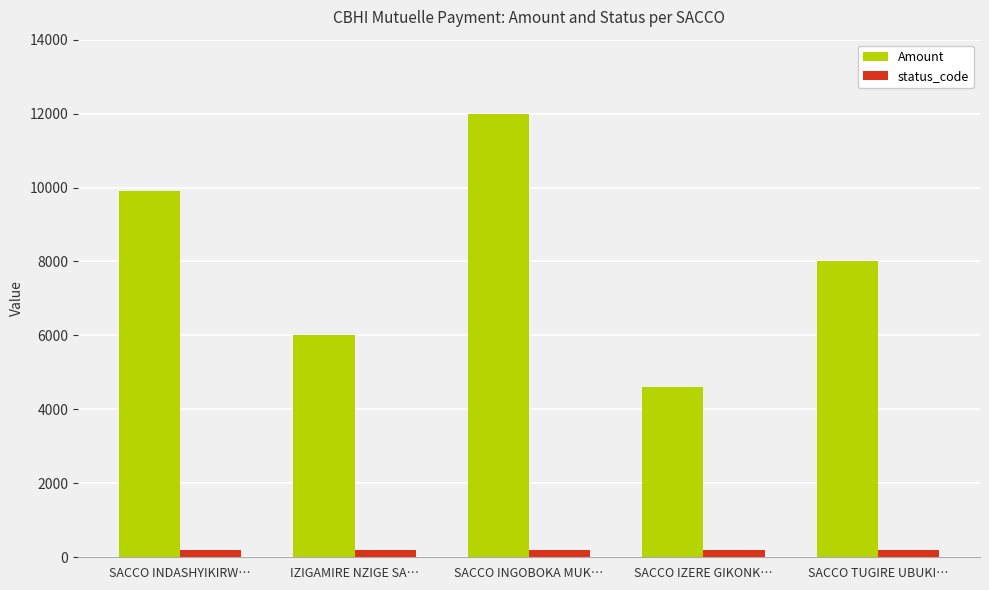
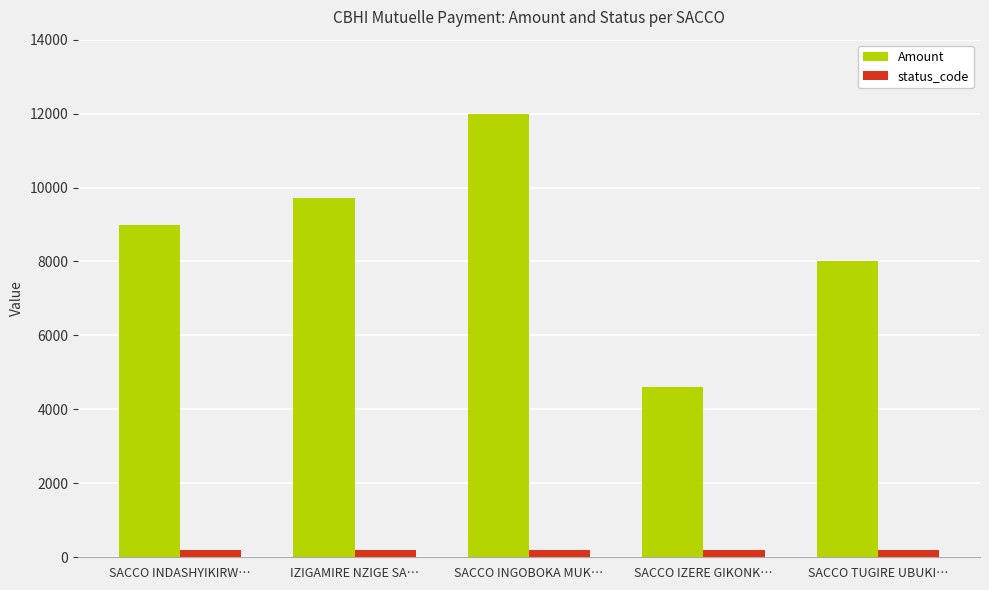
  {
    "Amount": {
-     "SACCO INDASHYIKIRW…": 9900,
-     "IZIGAMIRE NZIGE SA…": 6000,
+     "SACCO INDASHYIKIRW…": 9000,
+     "IZIGAMIRE NZIGE SA…": 9700,
      "SACCO INGOBOKA MUK…": 12000,
      "SACCO IZERE GIKONK…": 4600,
      "SACCO TUGIRE UBUKI…": 8000
    },
    "status_code": {
      "SACCO INDASHYIKIRW…": 200,
      "IZIGAMIRE NZIGE SA…": 200,
      "SACCO INGOBOKA MUK…": 200,
      "SACCO IZERE GIKONK…": 200,
      "SACCO TUGIRE UBUKI…": 200
    }
  }
